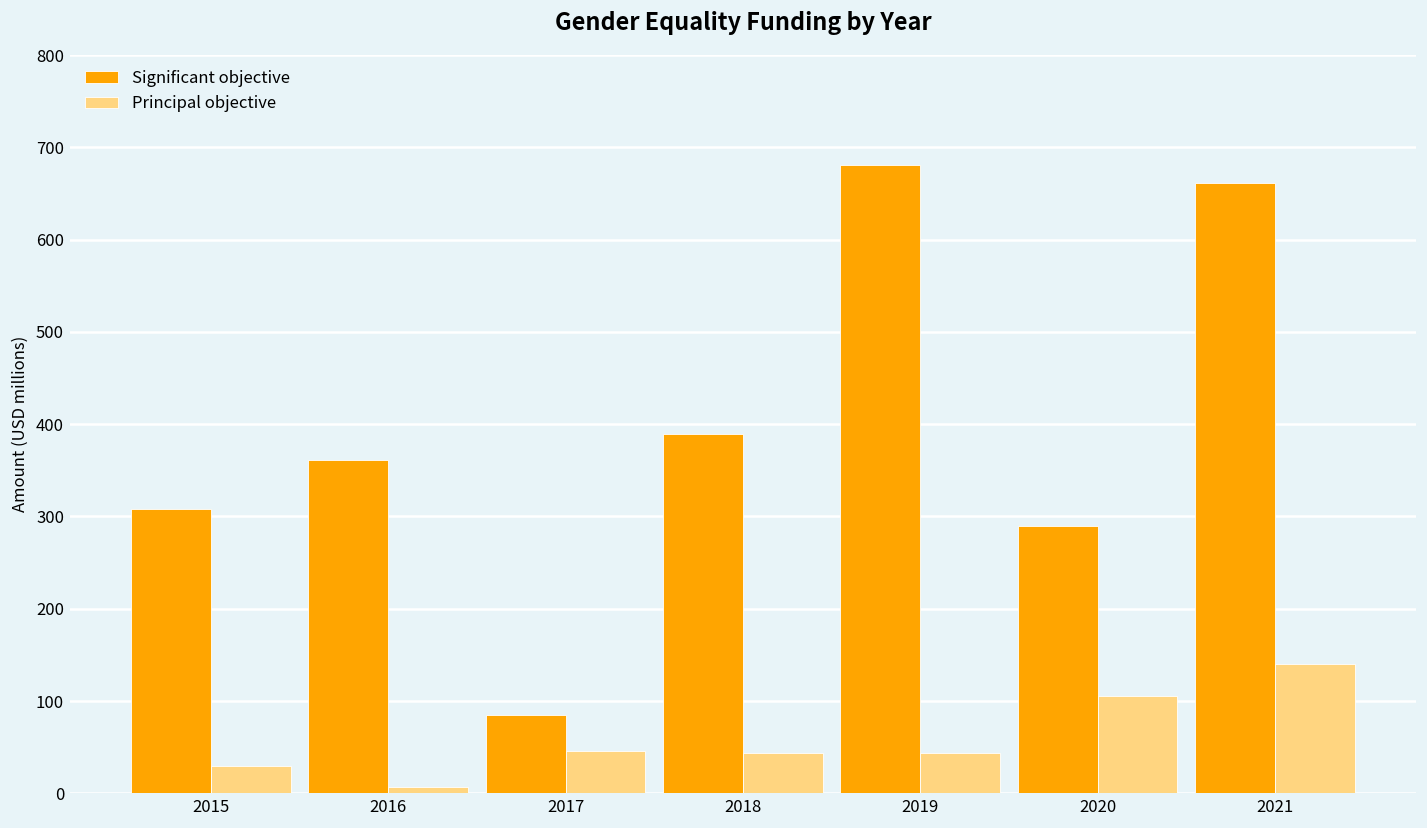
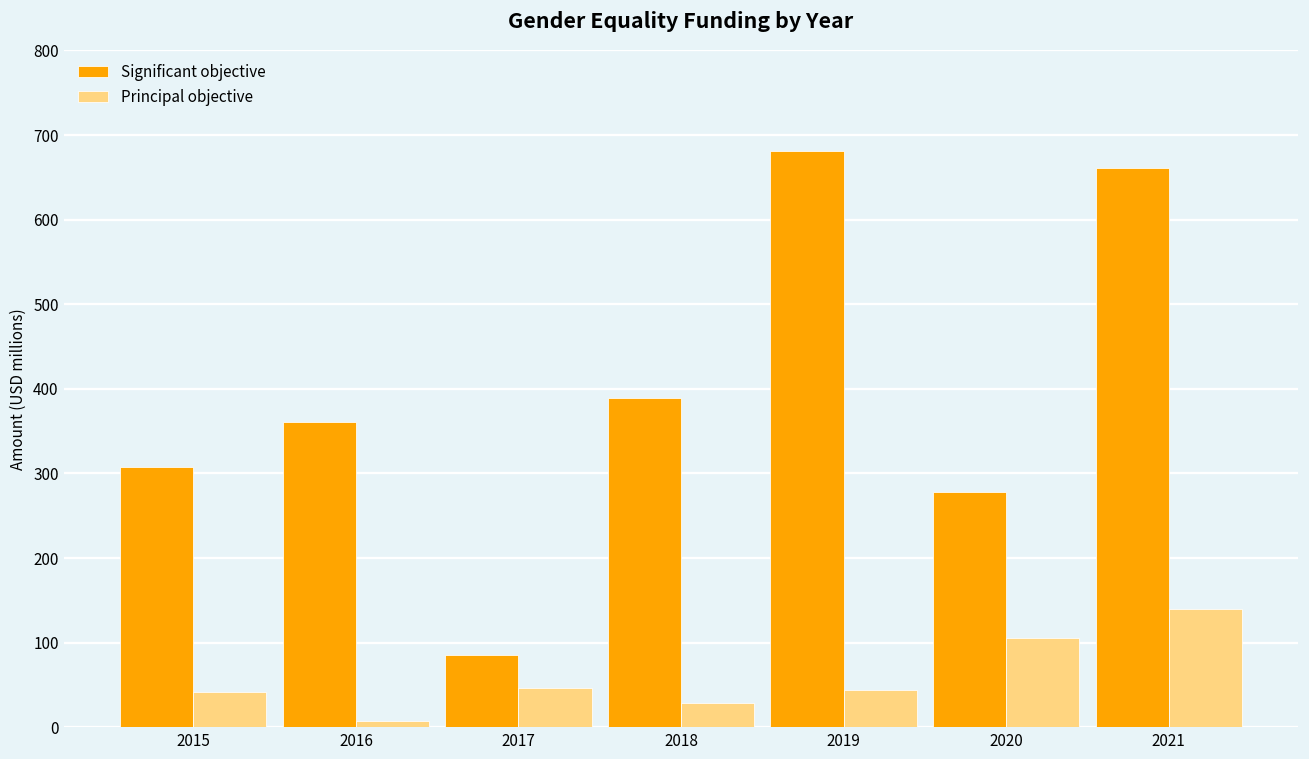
  {
    "Significant objective": {
      "2015": 310,
      "2016": 360,
      "2017": 90,
      "2018": 390,
      "2019": 680,
-     "2020": 290,
+     "2020": 280,
      "2021": 660
    },
    "Principal objective": {
-     "2015": 30,
+     "2015": 40,
      "2016": 10,
      "2017": 50,
-     "2018": 40,
+     "2018": 30,
      "2019": 40,
      "2020": 110,
      "2021": 140
    }
  }
